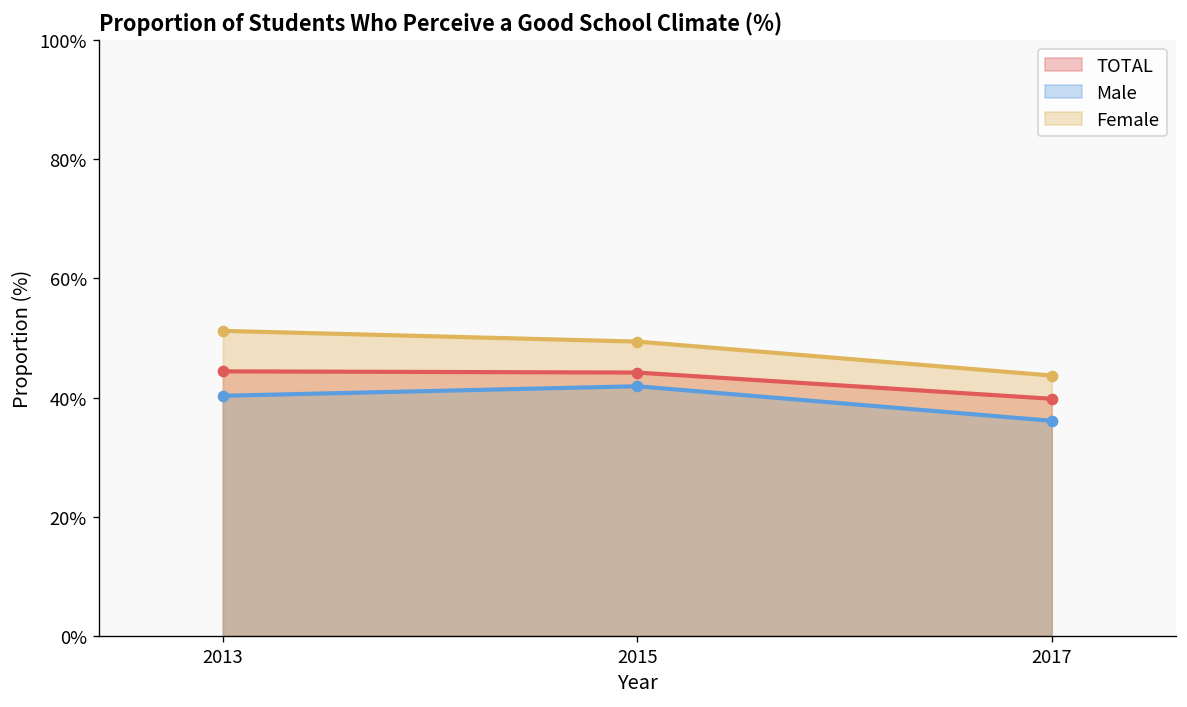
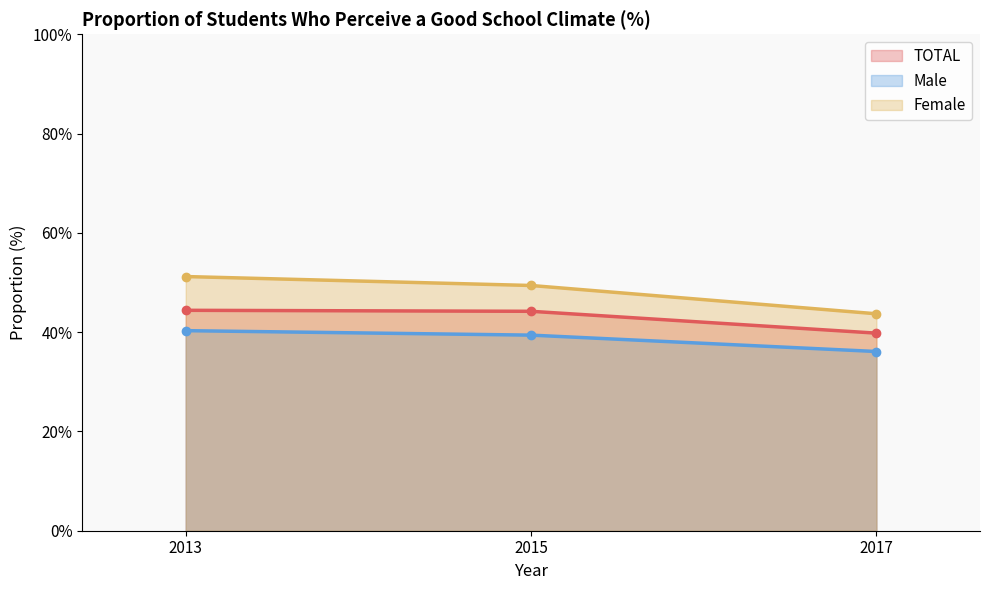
  {
    "Male": {
      "2013": "40%",
-     "2015": "42%",
+     "2015": "39%",
      "2017": "36%"
    }
  }
